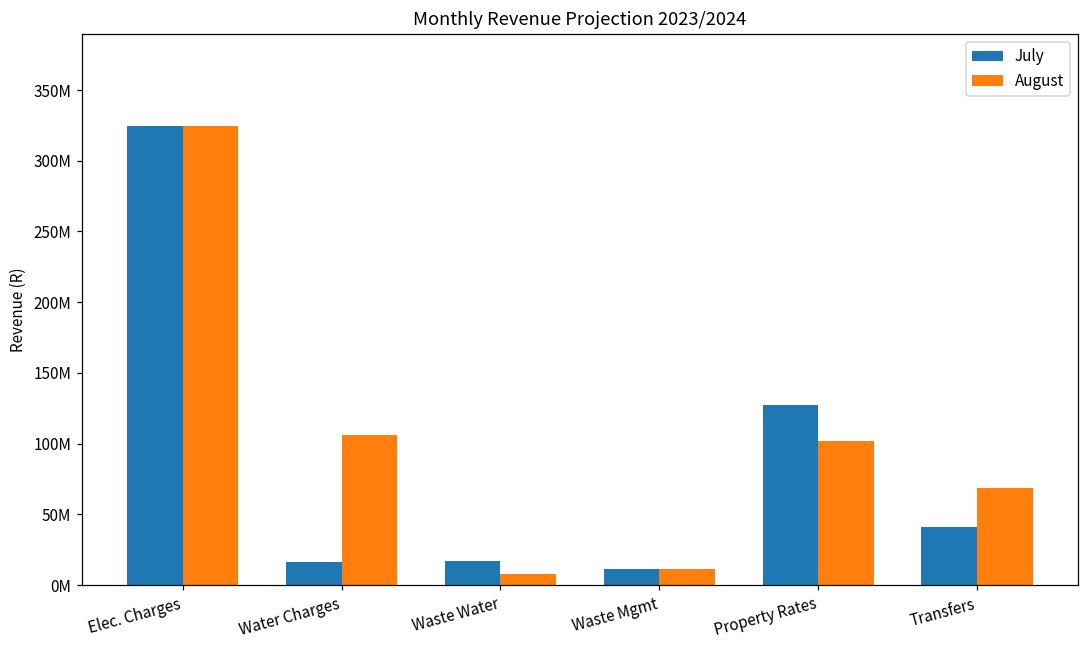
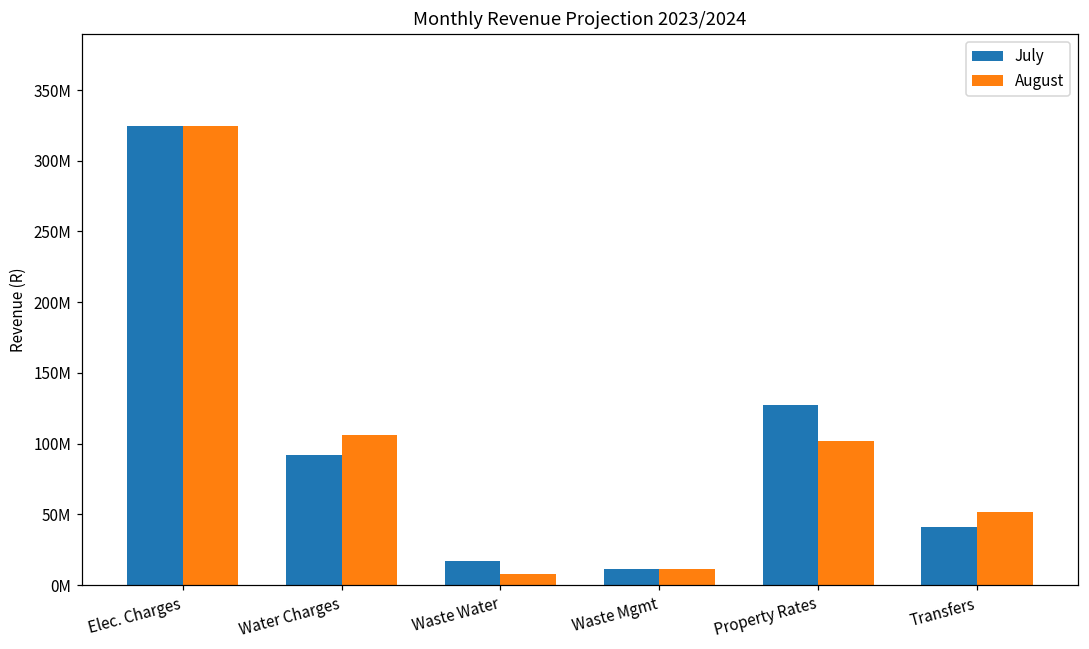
  {
    "July": {
      "Elec. Charges": 324000000,
-     "Water Charges": 16000000,
+     "Water Charges": 92000000,
      "Waste Water": 17000000,
      "Waste Mgmt": 12000000,
      "Property Rates": 127000000,
      "Transfers": 41000000
    },
    "August": {
      "Elec. Charges": 324000000,
      "Water Charges": 106000000,
      "Waste Water": 8000000,
      "Waste Mgmt": 12000000,
      "Property Rates": 102000000,
-     "Transfers": 68000000
+     "Transfers": 52000000
    }
  }
